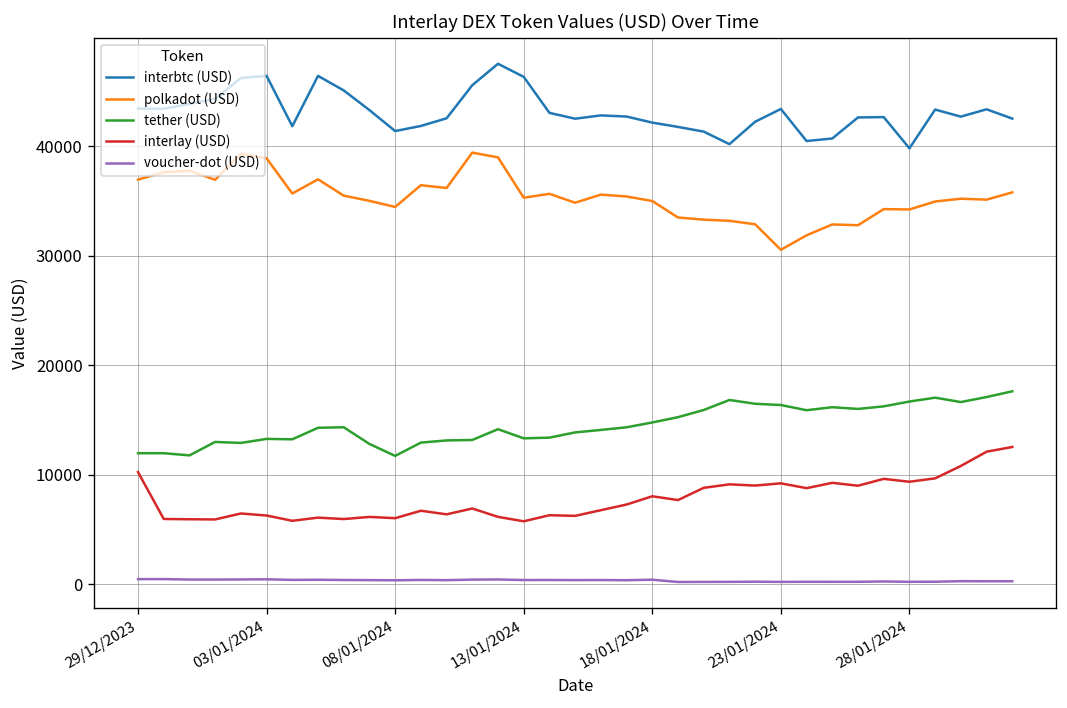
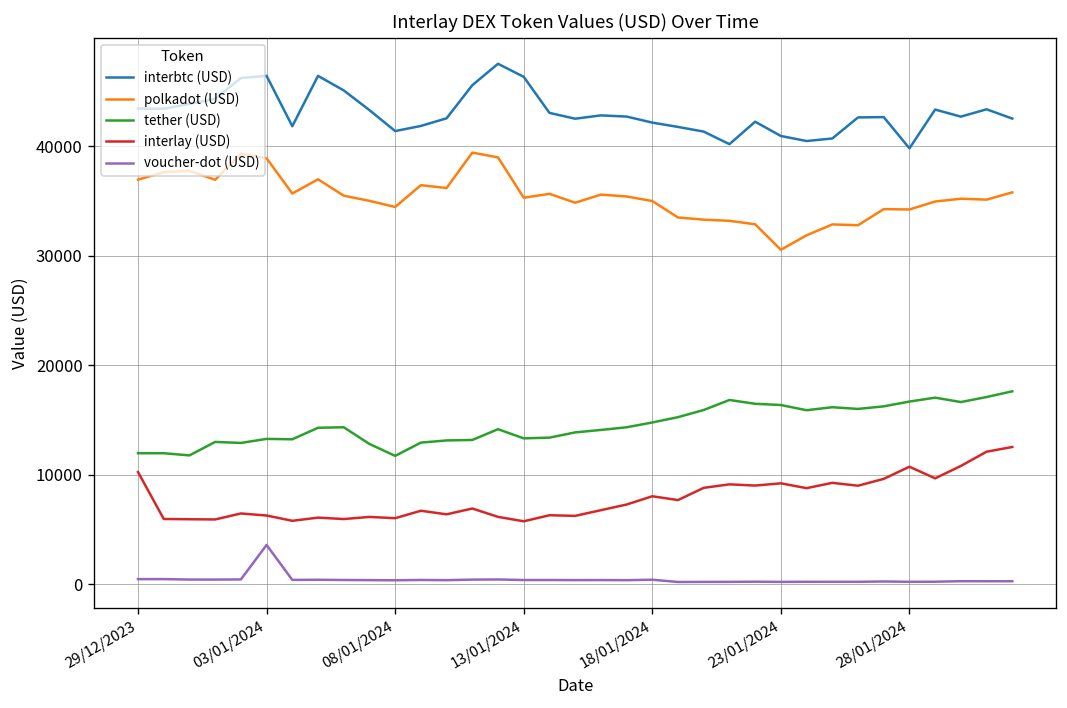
  {
    "interbtc (USD)": {
      "03/01/2024": 46000,
      "08/01/2024": 41000,
      "13/01/2024": 46000,
      "18/01/2024": 42000,
-     "23/01/2024": 43000,
+     "23/01/2024": 41000,
      "28/01/2024": 40000
    },
    "polkadot (USD)": {
      "29/12/2023": 37000,
      "03/01/2024": 39000,
      "08/01/2024": 34000,
      "13/01/2024": 35000,
      "18/01/2024": 35000,
      "23/01/2024": 31000,
      "28/01/2024": 34000
    },
    "tether (USD)": {
      "29/12/2023": 12000,
      "03/01/2024": 13000,
      "08/01/2024": 12000,
      "13/01/2024": 13000,
      "18/01/2024": 15000,
      "23/01/2024": 16000,
      "28/01/2024": 17000
    },
    "interlay (USD)": {
      "29/12/2023": 10000,
      "03/01/2024": 6000,
      "08/01/2024": 6000,
      "13/01/2024": 6000,
      "18/01/2024": 8000,
      "23/01/2024": 9000,
-     "28/01/2024": 9000
+     "28/01/2024": 11000
    },
    "voucher-dot (USD)": {
      "29/12/2023": 0,
-     "03/01/2024": 0,
+     "03/01/2024": 4000,
      "08/01/2024": 0,
      "13/01/2024": 0,
      "18/01/2024": 0,
      "23/01/2024": 0,
      "28/01/2024": 0
    }
  }
